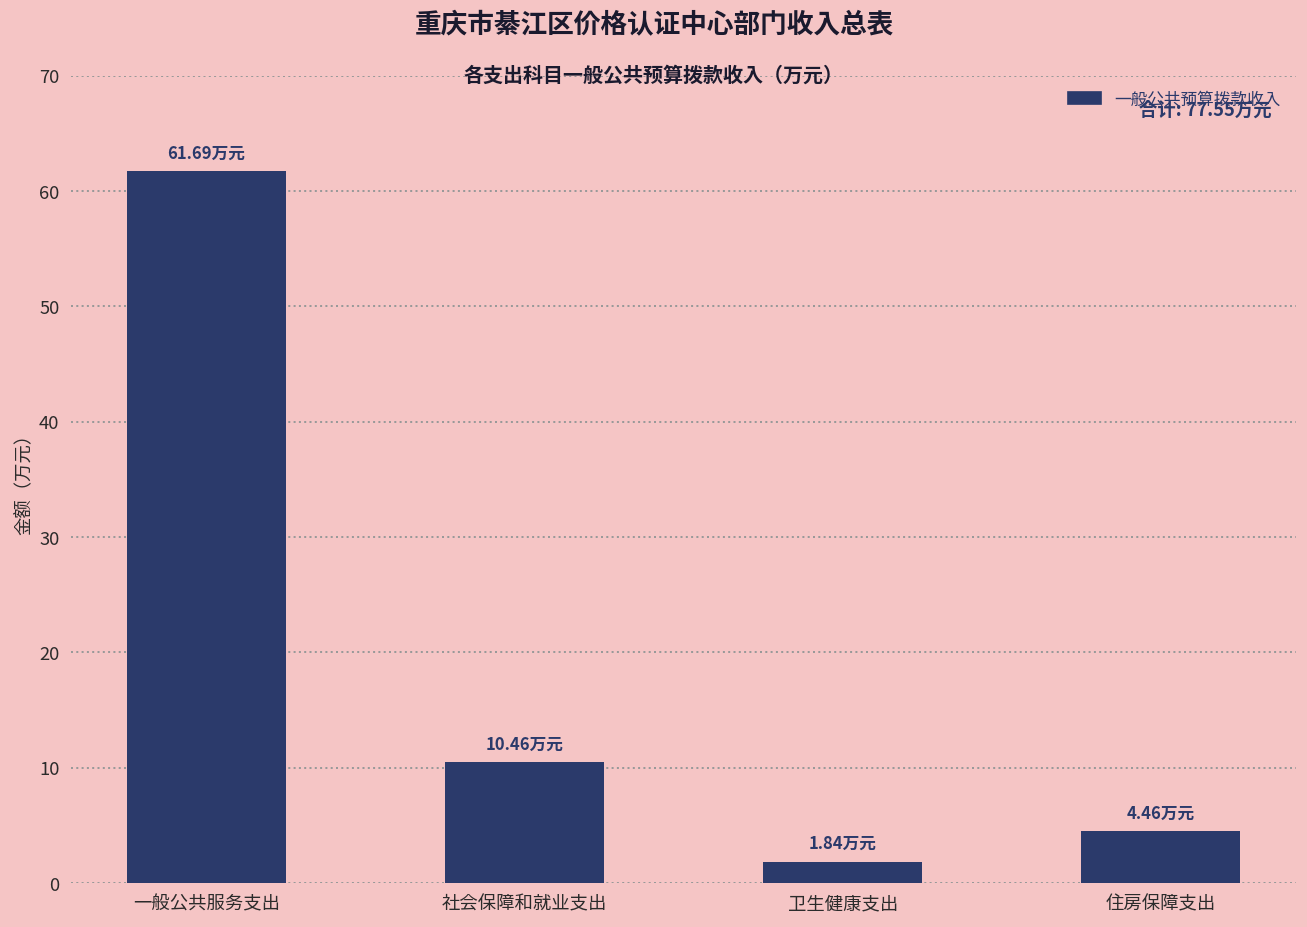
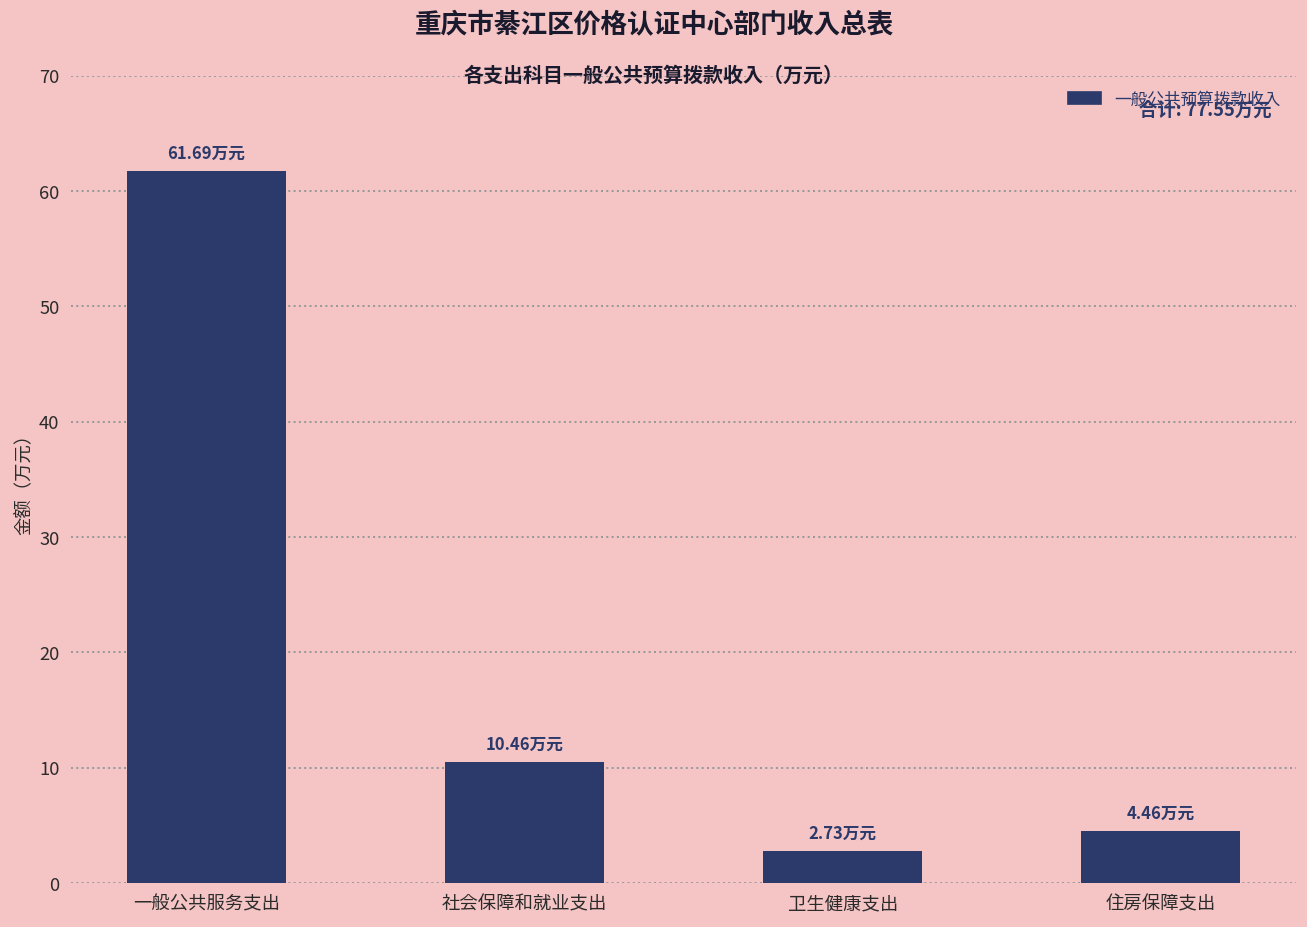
  {
    "一般公共服务支出": 61.69,
    "社会保障和就业支出": 10.46,
-   "卫生健康支出": 1.84,
+   "卫生健康支出": 2.73,
    "住房保障支出": 4.46
  }
